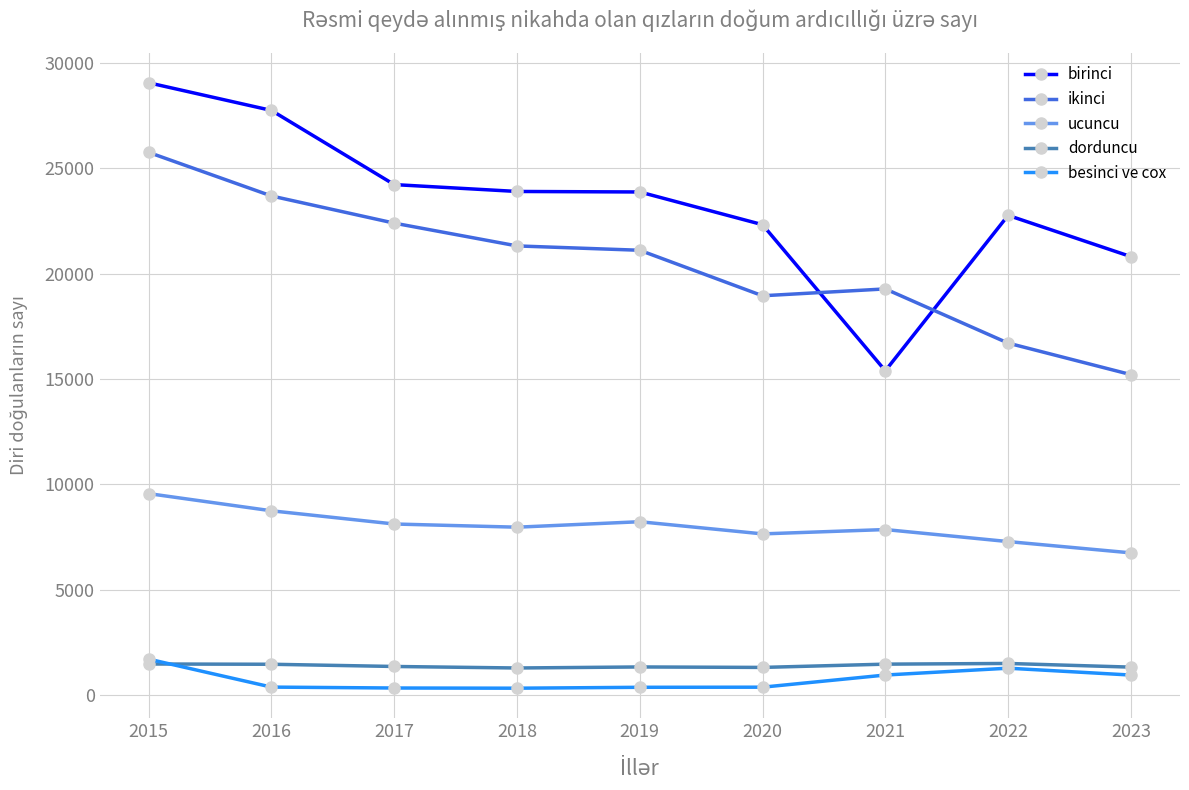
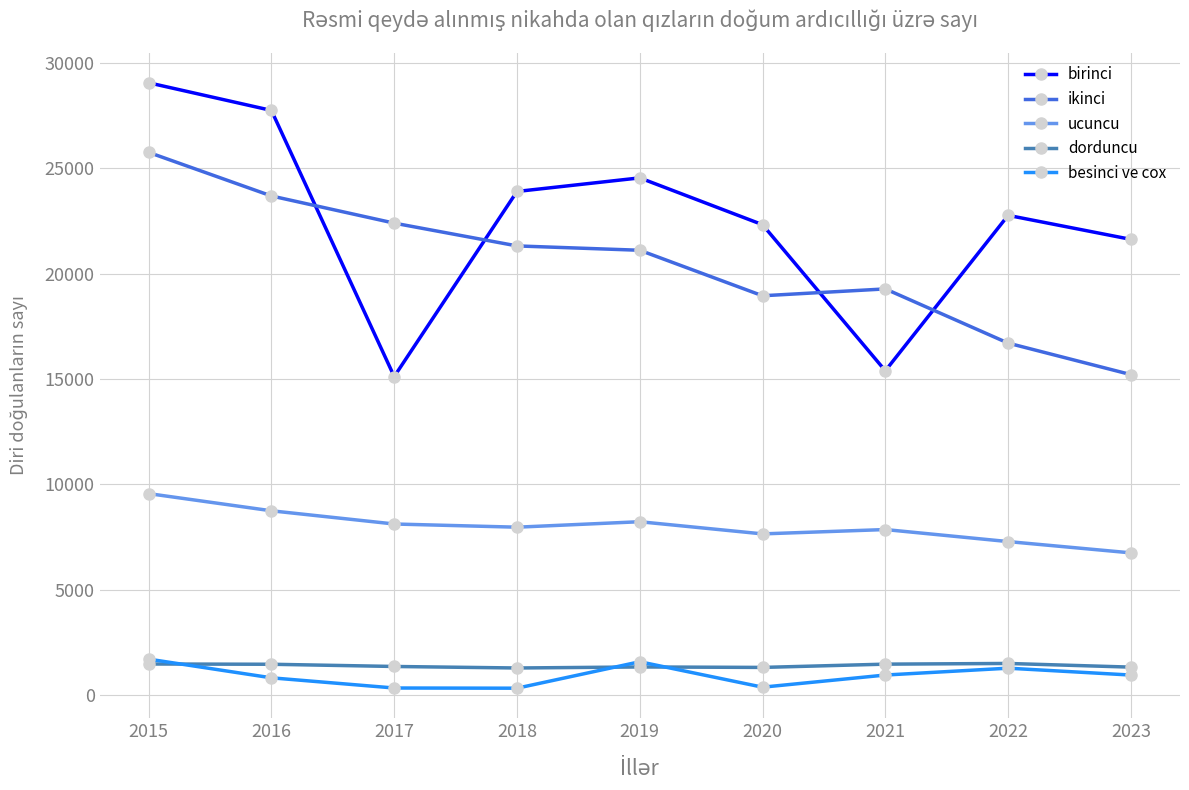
  {
    "birinci": {
      "2015": 29000,
      "2016": 27700,
-     "2017": 24200,
+     "2017": 15100,
      "2018": 23900,
-     "2019": 23900,
+     "2019": 24500,
      "2020": 22300,
      "2021": 15400,
      "2022": 22800,
-     "2023": 20800
+     "2023": 21600
    },
    "besinci ve cox": {
      "2015": 1700,
-     "2016": 400,
+     "2016": 800,
      "2017": 400,
      "2018": 300,
-     "2019": 400,
+     "2019": 1600,
      "2020": 400,
      "2021": 1000,
      "2022": 1300,
      "2023": 1000
    }
  }
